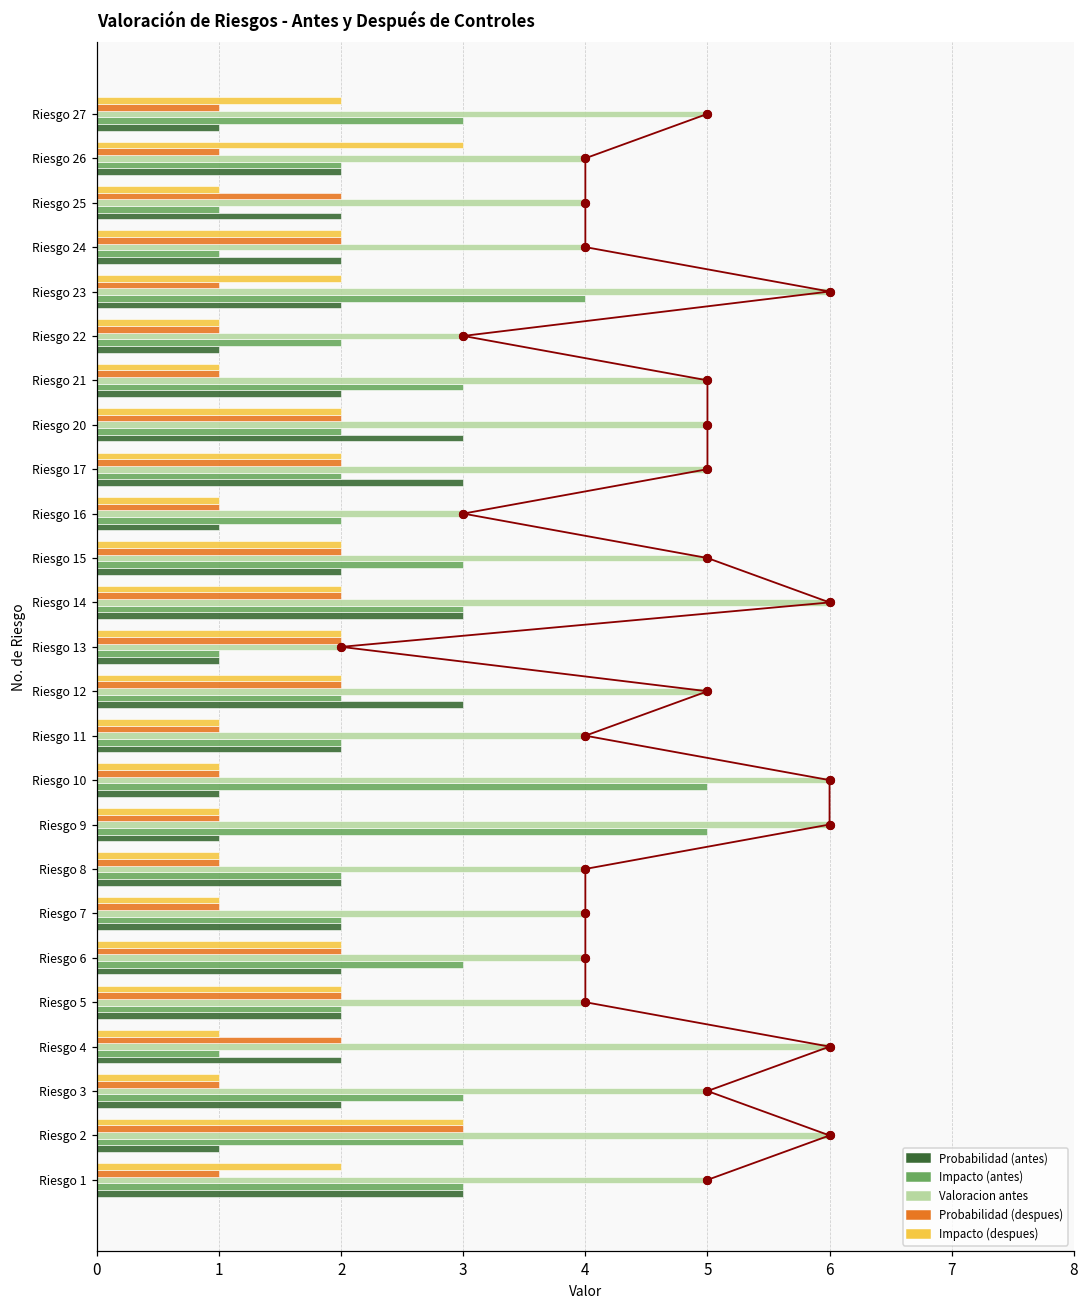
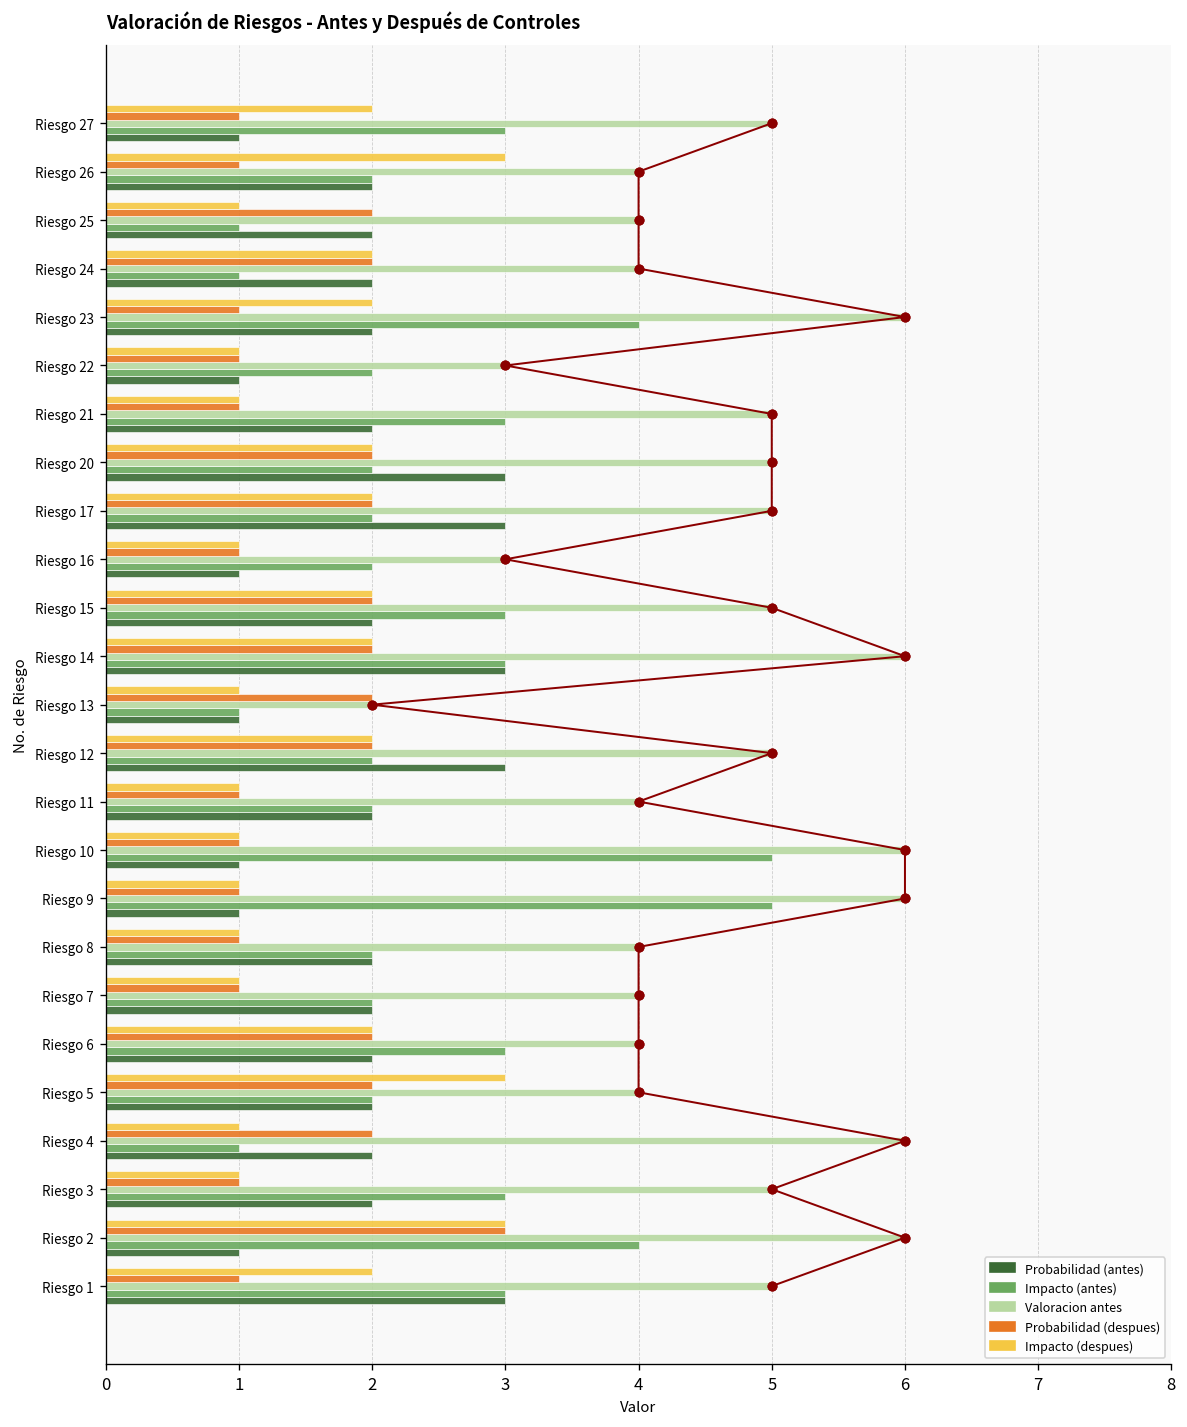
  {
    "Probabilidad (antes)": {
      "Riesgo 27": 1,
      "Riesgo 26": 2,
      "Riesgo 25": 2,
      "Riesgo 24": 2,
      "Riesgo 23": 2,
      "Riesgo 22": 1,
      "Riesgo 21": 2,
      "Riesgo 20": 3,
      "Riesgo 17": 3,
      "Riesgo 16": 1,
      "Riesgo 15": 2,
      "Riesgo 14": 3,
      "Riesgo 13": 1,
      "Riesgo 12": 3,
      "Riesgo 11": 2,
      "Riesgo 10": 1,
      "Riesgo 9": 1,
      "Riesgo 8": 2,
      "Riesgo 7": 2,
      "Riesgo 6": 2,
      "Riesgo 5": 2,
      "Riesgo 4": 2,
      "Riesgo 3": 2,
      "Riesgo 2": 1,
      "Riesgo 1": 3
    },
    "Impacto (antes)": {
      "Riesgo 27": 3,
      "Riesgo 26": 2,
      "Riesgo 25": 1,
      "Riesgo 24": 1,
      "Riesgo 23": 4,
      "Riesgo 22": 2,
      "Riesgo 21": 3,
      "Riesgo 20": 2,
      "Riesgo 17": 2,
      "Riesgo 16": 2,
      "Riesgo 15": 3,
      "Riesgo 14": 3,
      "Riesgo 13": 1,
      "Riesgo 12": 2,
      "Riesgo 11": 2,
      "Riesgo 10": 5,
      "Riesgo 9": 5,
      "Riesgo 8": 2,
      "Riesgo 7": 2,
      "Riesgo 6": 3,
      "Riesgo 5": 2,
      "Riesgo 4": 1,
      "Riesgo 3": 3,
-     "Riesgo 2": 3,
+     "Riesgo 2": 4,
      "Riesgo 1": 3
    },
    "Valoracion antes": {
      "Riesgo 27": 5,
      "Riesgo 26": 4,
      "Riesgo 25": 4,
      "Riesgo 24": 4,
      "Riesgo 23": 6,
      "Riesgo 22": 3,
      "Riesgo 21": 5,
      "Riesgo 20": 5,
      "Riesgo 17": 5,
      "Riesgo 16": 3,
      "Riesgo 15": 5,
      "Riesgo 14": 6,
      "Riesgo 13": 2,
      "Riesgo 12": 5,
      "Riesgo 11": 4,
      "Riesgo 10": 6,
      "Riesgo 9": 6,
      "Riesgo 8": 4,
      "Riesgo 7": 4,
      "Riesgo 6": 4,
      "Riesgo 5": 4,
      "Riesgo 4": 6,
      "Riesgo 3": 5,
      "Riesgo 2": 6,
      "Riesgo 1": 5
    },
    "Probabilidad (despues)": {
      "Riesgo 27": 1,
      "Riesgo 26": 1,
      "Riesgo 25": 2,
      "Riesgo 24": 2,
      "Riesgo 23": 1,
      "Riesgo 22": 1,
      "Riesgo 21": 1,
      "Riesgo 20": 2,
      "Riesgo 17": 2,
      "Riesgo 16": 1,
      "Riesgo 15": 2,
      "Riesgo 14": 2,
      "Riesgo 13": 2,
      "Riesgo 12": 2,
      "Riesgo 11": 1,
      "Riesgo 10": 1,
      "Riesgo 9": 1,
      "Riesgo 8": 1,
      "Riesgo 7": 1,
      "Riesgo 6": 2,
      "Riesgo 5": 2,
      "Riesgo 4": 2,
      "Riesgo 3": 1,
      "Riesgo 2": 3,
      "Riesgo 1": 1
    },
    "Impacto (despues)": {
      "Riesgo 27": 2,
      "Riesgo 26": 3,
      "Riesgo 25": 1,
      "Riesgo 24": 2,
      "Riesgo 23": 2,
      "Riesgo 22": 1,
      "Riesgo 21": 1,
      "Riesgo 20": 2,
      "Riesgo 17": 2,
      "Riesgo 16": 1,
      "Riesgo 15": 2,
      "Riesgo 14": 2,
-     "Riesgo 13": 2,
+     "Riesgo 13": 1,
      "Riesgo 12": 2,
      "Riesgo 11": 1,
      "Riesgo 10": 1,
      "Riesgo 9": 1,
      "Riesgo 8": 1,
      "Riesgo 7": 1,
      "Riesgo 6": 2,
-     "Riesgo 5": 2,
+     "Riesgo 5": 3,
      "Riesgo 4": 1,
      "Riesgo 3": 1,
      "Riesgo 2": 3,
      "Riesgo 1": 2
    }
  }
